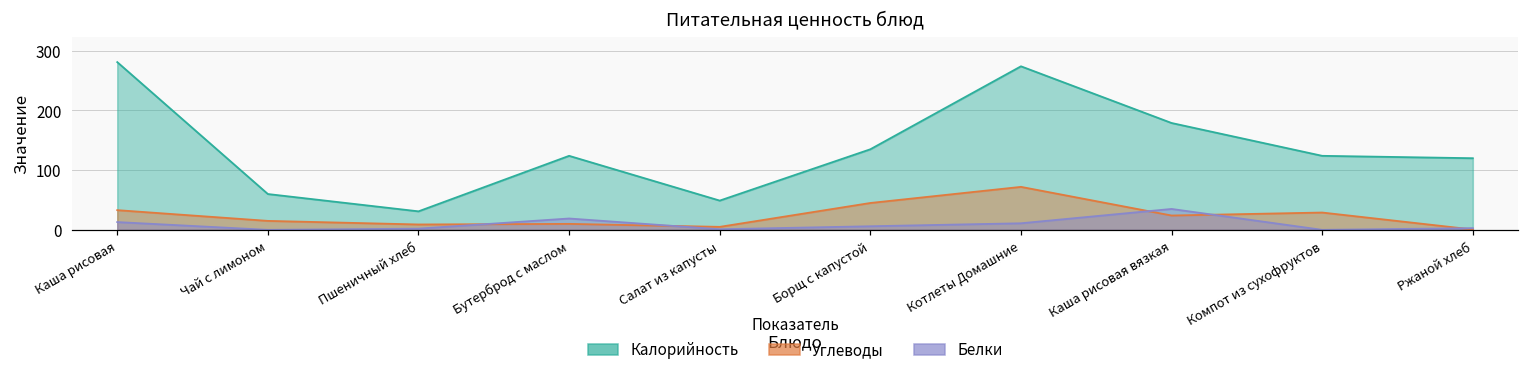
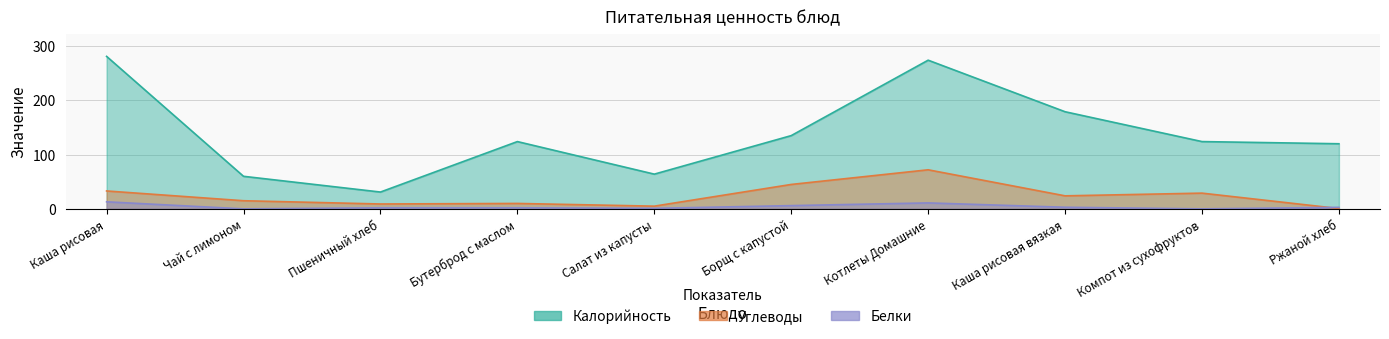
  {
    "Калорийность": {
      "Каша рисовая": 280,
      "Чай с лимоном": 60,
      "Пшеничный хлеб": 30,
      "Бутерброд с маслом": 120,
-     "Салат из капусты": 50,
+     "Салат из капусты": 60,
      "Борщ с капустой": 140,
      "Котлеты Домашние": 270,
      "Каша рисовая вязкая": 180,
      "Компот из сухофруктов": 120,
      "Ржаной хлеб": 120
    },
    "Углеводы": {
      "Каша рисовая": 30,
      "Чай с лимоном": 20,
      "Пшеничный хлеб": 10,
      "Бутерброд с маслом": 10,
      "Борщ с капустой": 50,
      "Котлеты Домашние": 70,
      "Каша рисовая вязкая": 20,
      "Компот из сухофруктов": 30
    },
    "Белки": {
      "Каша рисовая": 10,
      "Чай с лимоном": 0,
      "Пшеничный хлеб": 0,
-     "Бутерброд с маслом": 20,
+     "Бутерброд с маслом": 0,
      "Борщ с капустой": 10,
      "Котлеты Домашние": 10,
-     "Каша рисовая вязкая": 40,
+     "Каша рисовая вязкая": 0,
      "Компот из сухофруктов": 0
    }
  }
